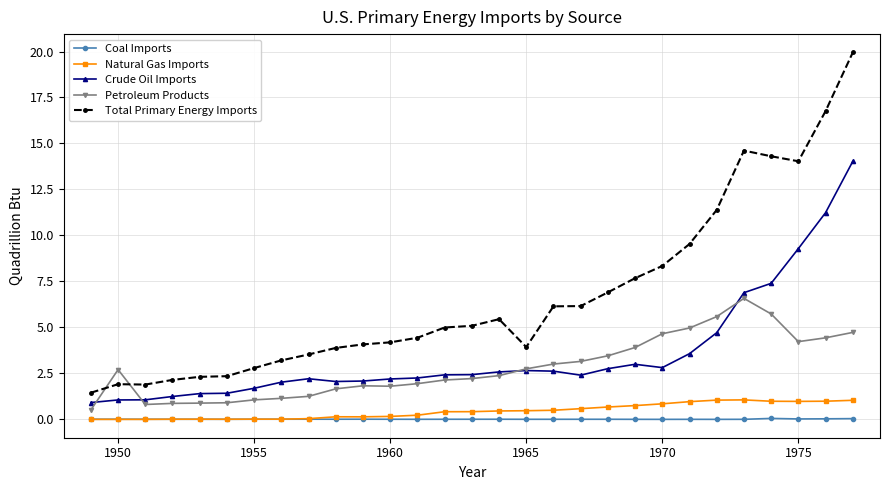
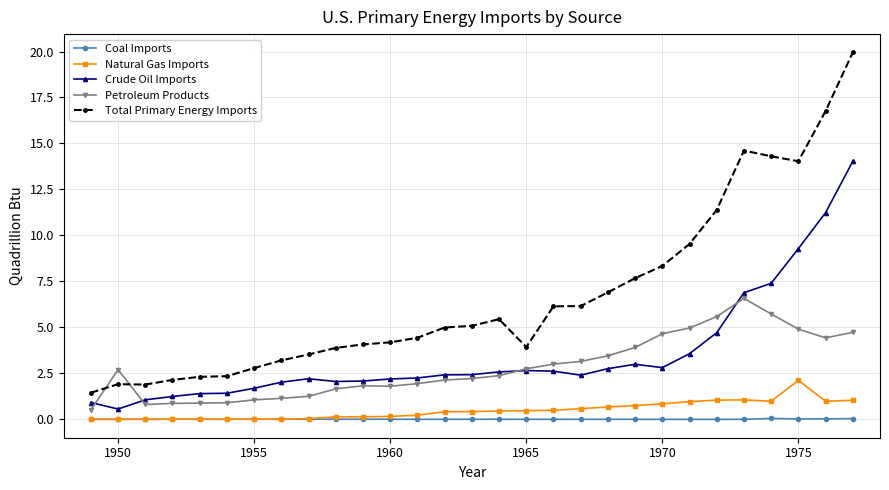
  {
    "Coal Imports": {
      "1960": 0.0,
      "1965": 0.0,
      "1970": 0.0,
      "1975": 0.0
    },
    "Natural Gas Imports": {
      "1960": 0.2,
      "1965": 0.5,
      "1970": 0.8,
-     "1975": 1.0
+     "1975": 2.1
    },
    "Crude Oil Imports": {
-     "1950": 1.1,
+     "1950": 0.6,
      "1955": 1.7,
      "1960": 2.2,
      "1970": 2.8,
      "1975": 9.3
    },
    "Petroleum Products": {
      "1950": 2.7,
      "1955": 1.1,
      "1960": 1.8,
      "1970": 4.7,
-     "1975": 4.2
+     "1975": 4.9
    },
    "Total Primary Energy Imports": {
      "1950": 1.9,
      "1955": 2.8,
      "1960": 4.2,
      "1965": 3.9,
      "1970": 8.3,
      "1975": 14.0
    }
  }
